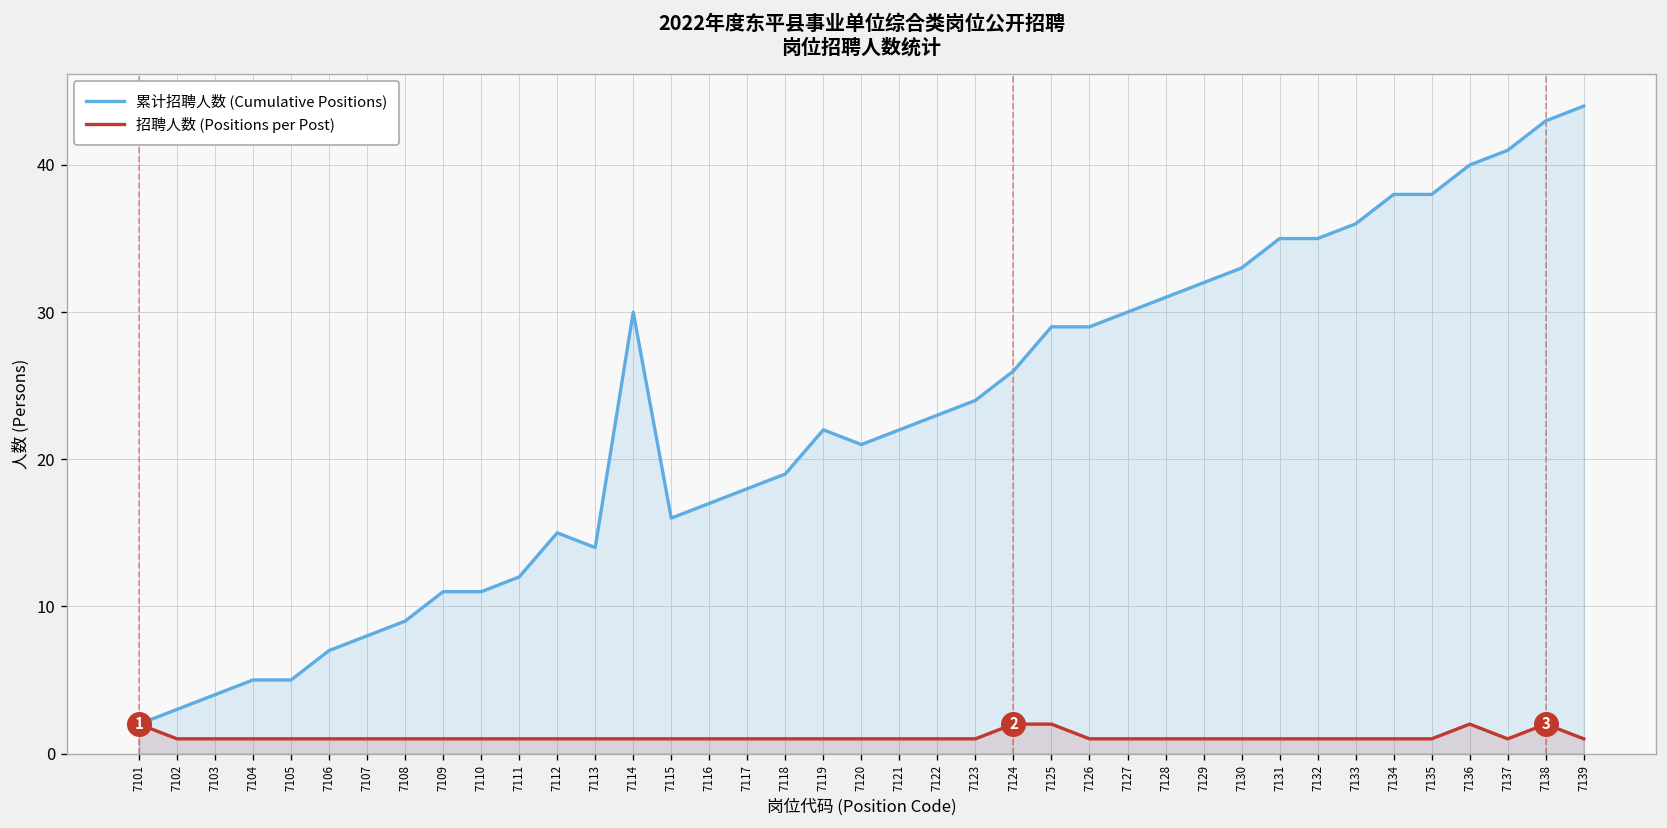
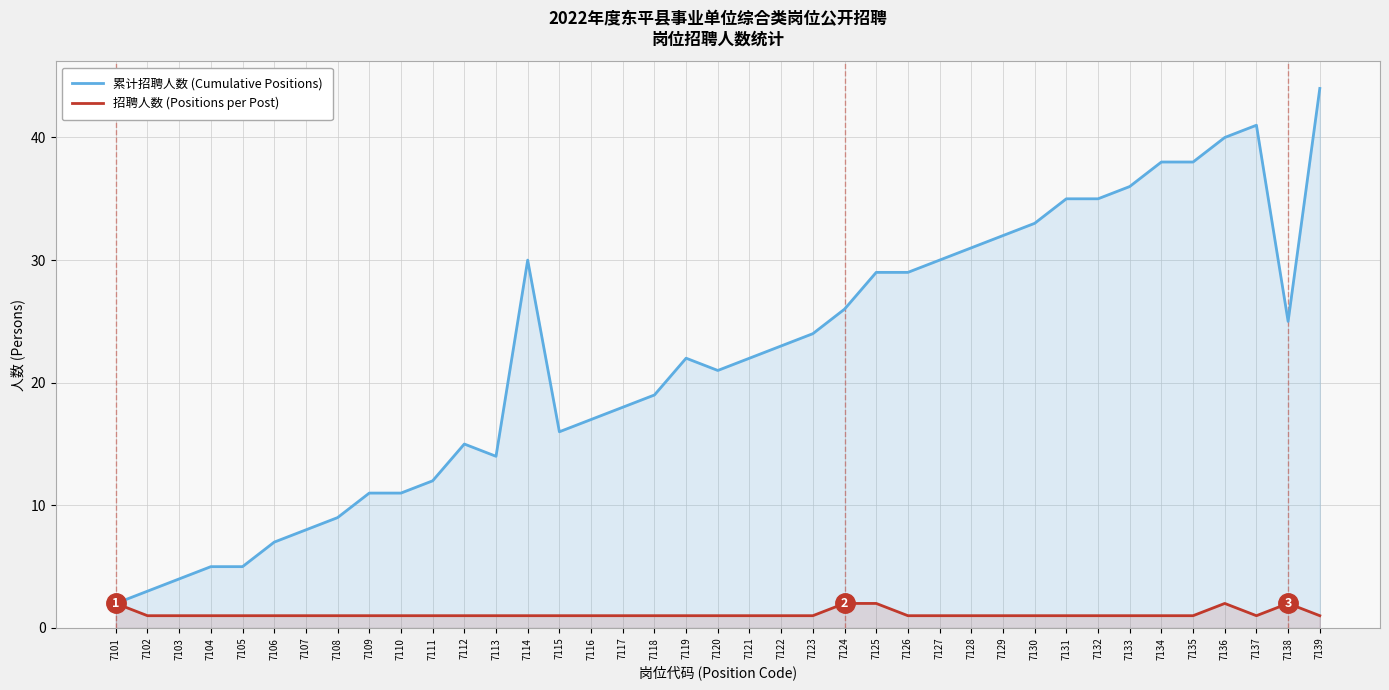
  {
    "累计招聘人数 (Cumulative Positions)": {
      "7102": 3,
      "7103": 4,
      "7104": 5,
      "7105": 5,
      "7106": 7,
      "7107": 8,
      "7108": 9,
      "7109": 11,
      "7110": 11,
      "7111": 12,
      "7112": 15,
      "7113": 14,
      "7114": 30,
      "7115": 16,
      "7116": 17,
      "7117": 18,
      "7118": 19,
      "7119": 22,
      "7120": 21,
      "7121": 22,
      "7122": 23,
      "7123": 24,
      "7124": 26,
      "7125": 29,
      "7126": 29,
      "7127": 30,
      "7128": 31,
      "7129": 32,
      "7130": 33,
      "7131": 35,
      "7132": 35,
      "7133": 36,
      "7134": 38,
      "7135": 38,
      "7136": 40,
      "7137": 41,
-     "7138": 43,
+     "7138": 25,
      "7139": 44
    }
  }
